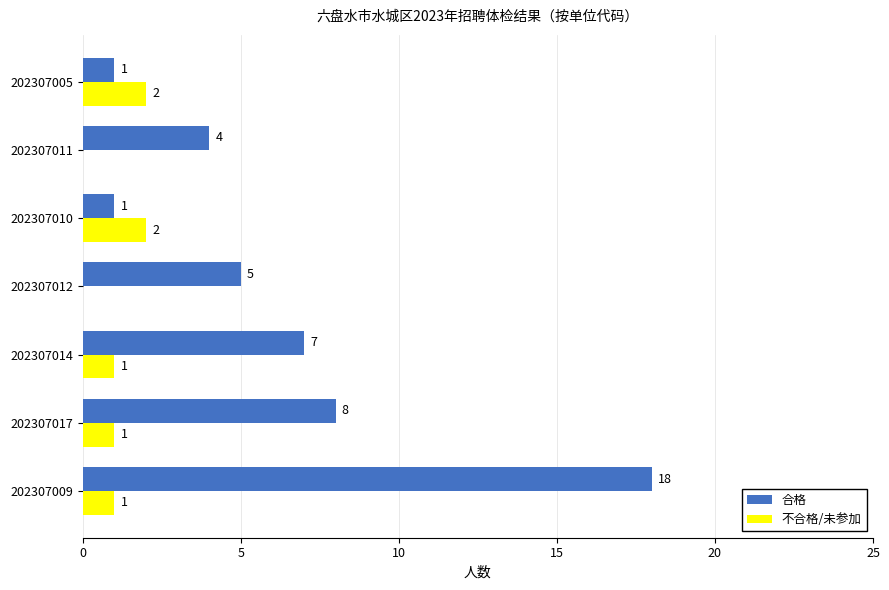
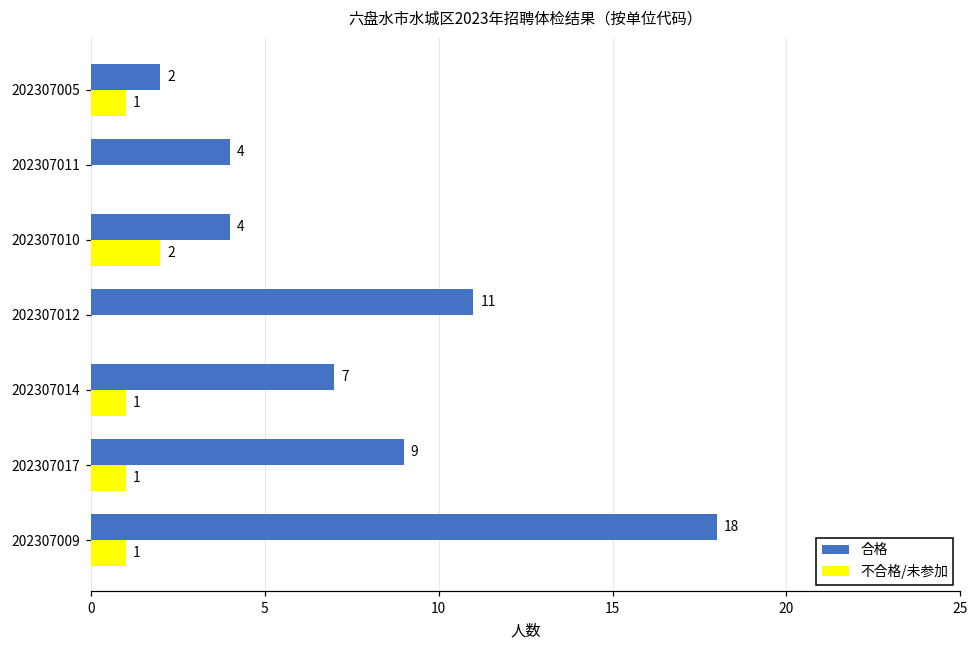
  {
    "合格": {
-     "202307005": 1,
+     "202307005": 2,
      "202307011": 4,
-     "202307010": 1,
-     "202307012": 5,
+     "202307010": 4,
+     "202307012": 11,
      "202307014": 7,
-     "202307017": 8,
+     "202307017": 9,
      "202307009": 18
    },
    "不合格/未参加": {
-     "202307005": 2,
+     "202307005": 1,
      "202307010": 2,
      "202307014": 1,
      "202307017": 1,
      "202307009": 1
    }
  }
